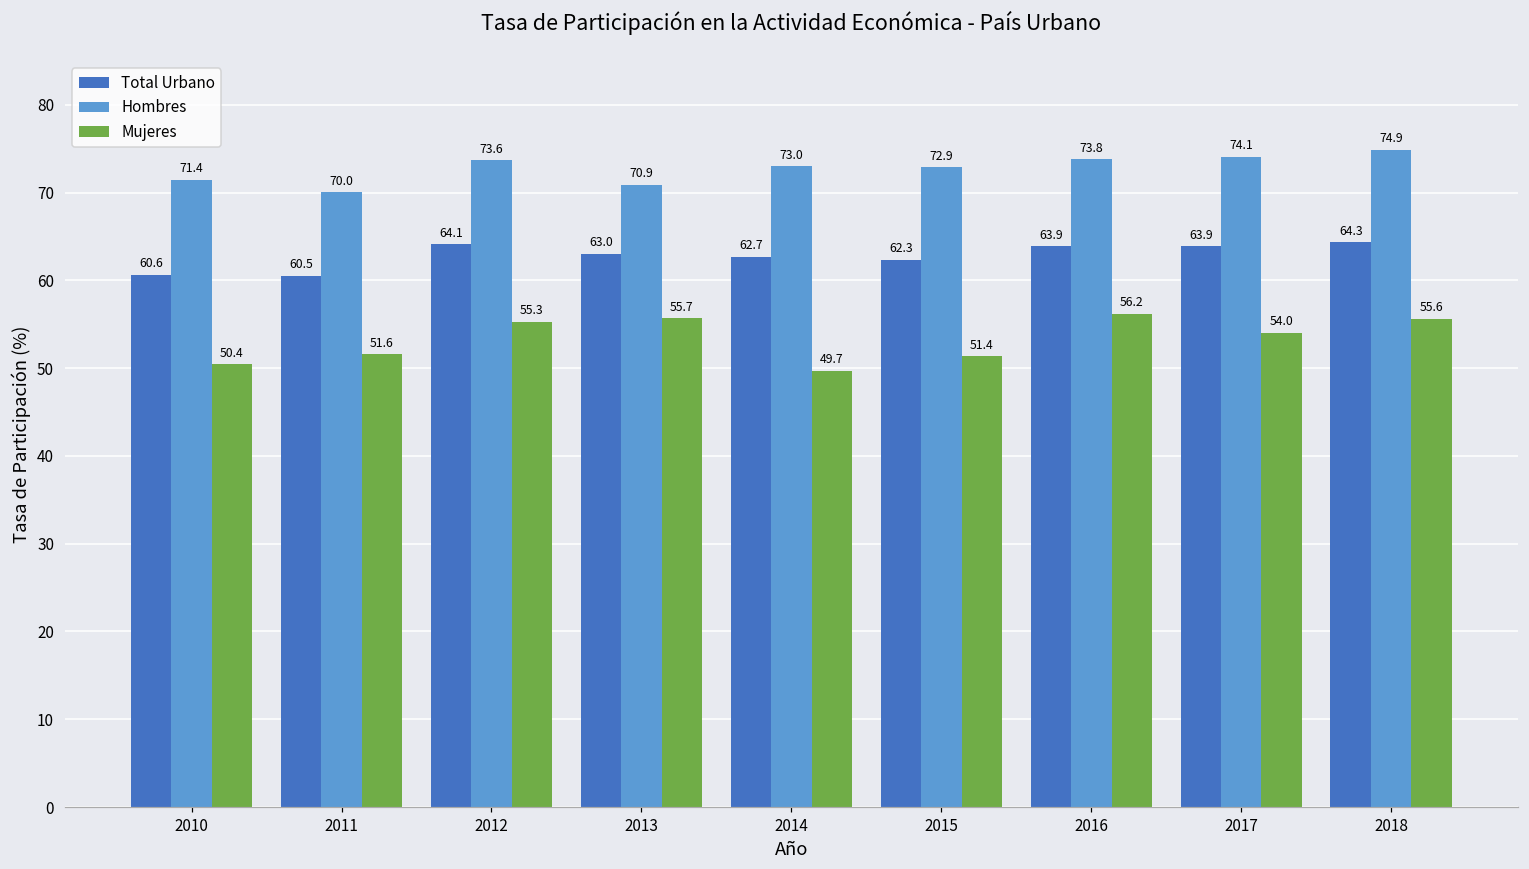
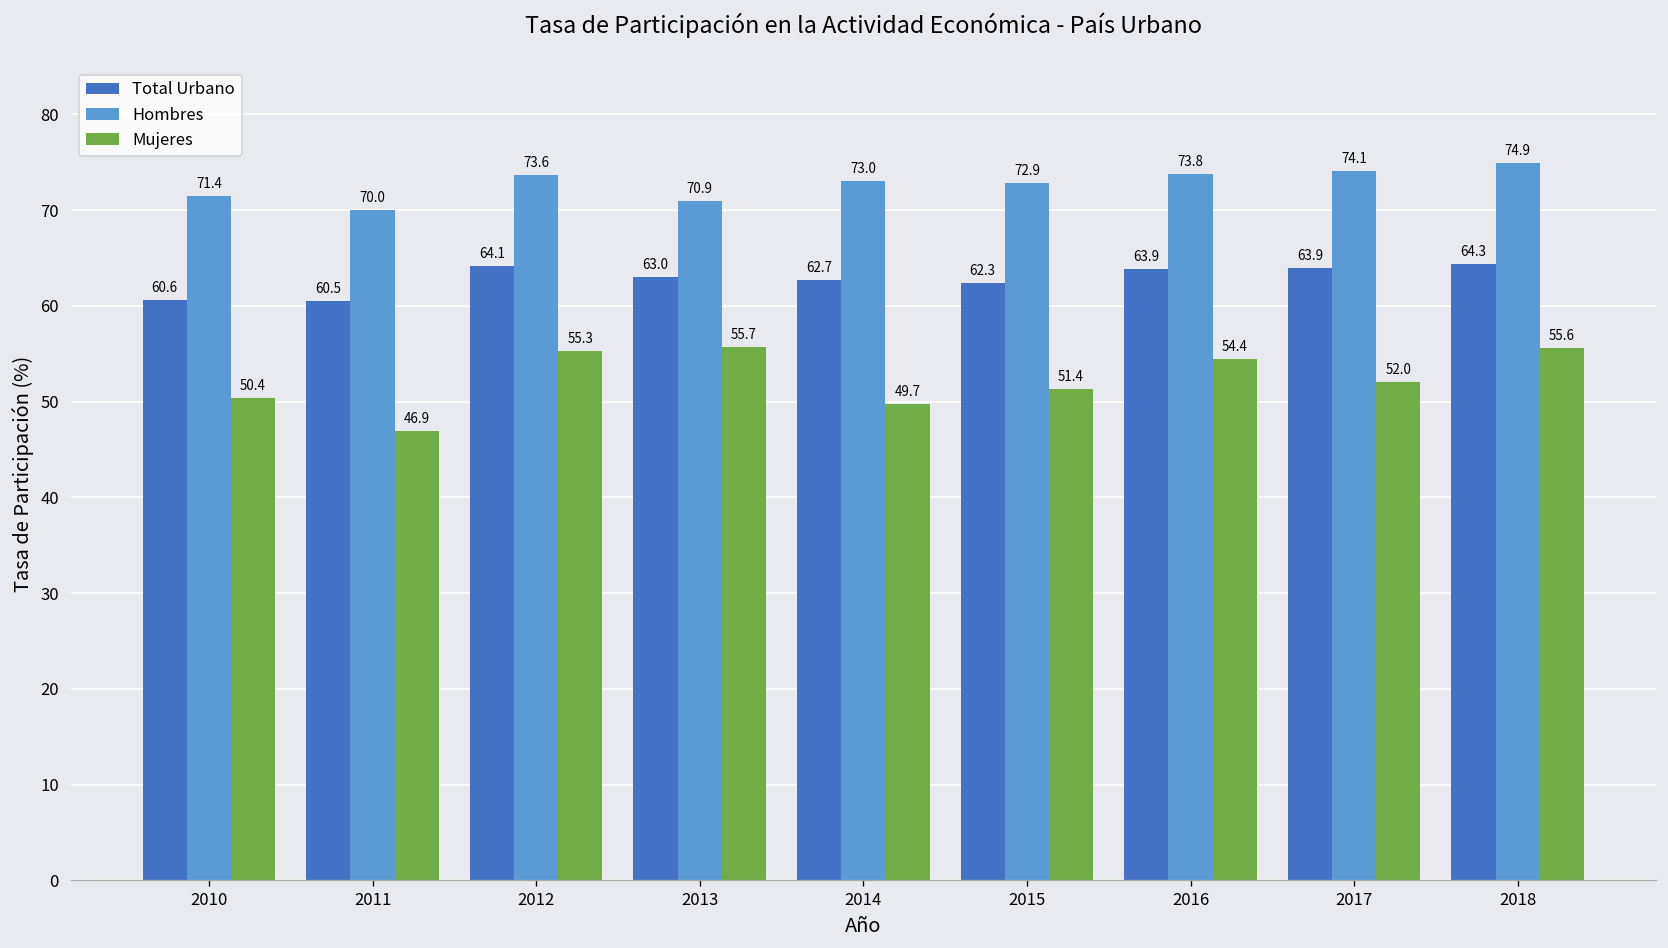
  {
    "Mujeres": {
      "2010": 50.4,
-     "2011": 51.6,
+     "2011": 46.9,
      "2012": 55.3,
      "2013": 55.7,
      "2014": 49.7,
      "2015": 51.4,
-     "2016": 56.2,
-     "2017": 54.0,
+     "2016": 54.4,
+     "2017": 52.0,
      "2018": 55.6
    }
  }
